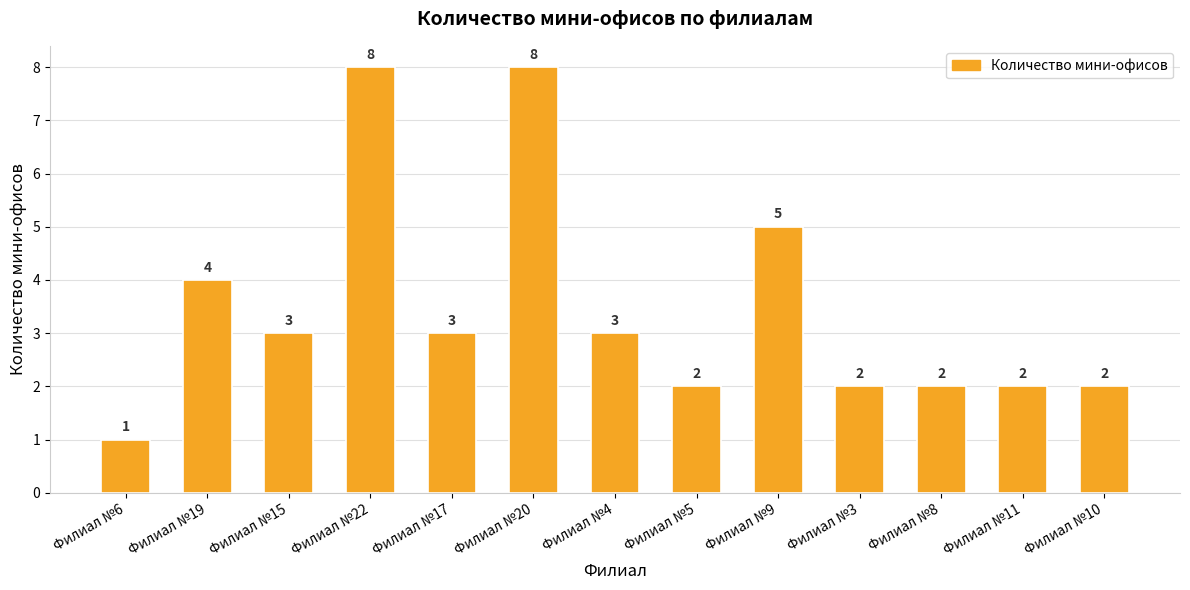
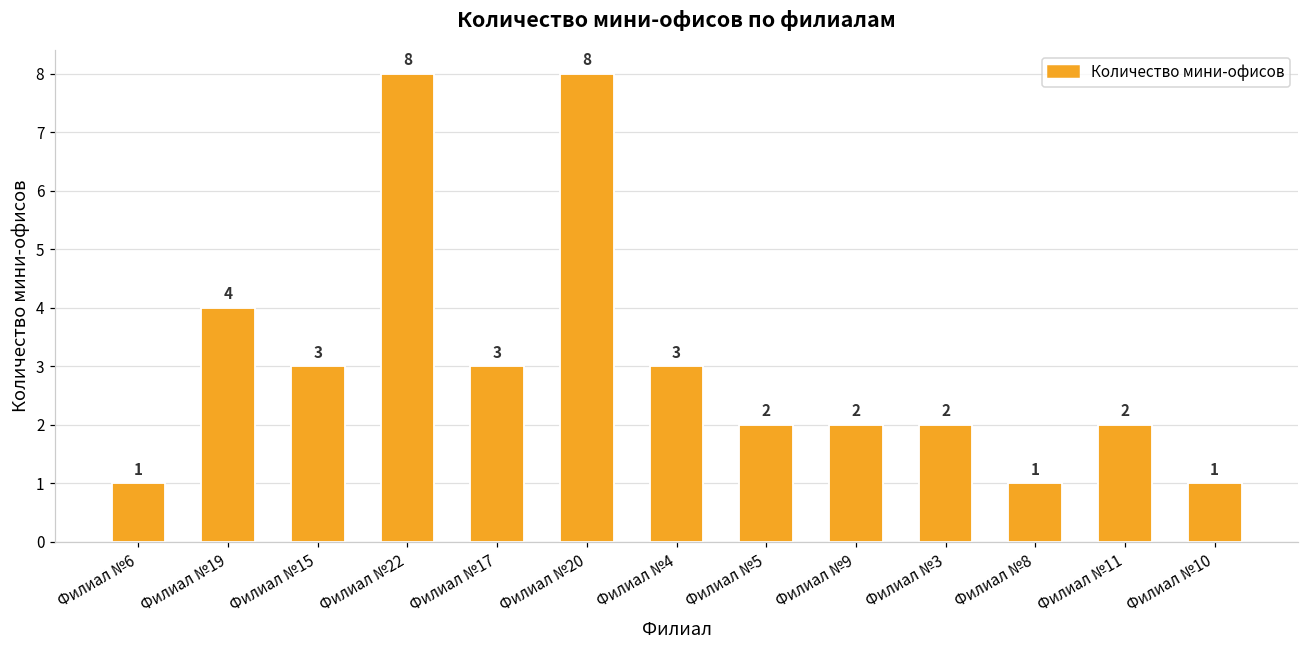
  {
    "Филиал №6": 1,
    "Филиал №19": 4,
    "Филиал №15": 3,
    "Филиал №22": 8,
    "Филиал №17": 3,
    "Филиал №20": 8,
    "Филиал №4": 3,
    "Филиал №5": 2,
-   "Филиал №9": 5,
+   "Филиал №9": 2,
    "Филиал №3": 2,
-   "Филиал №8": 2,
+   "Филиал №8": 1,
    "Филиал №11": 2,
-   "Филиал №10": 2
+   "Филиал №10": 1
  }
